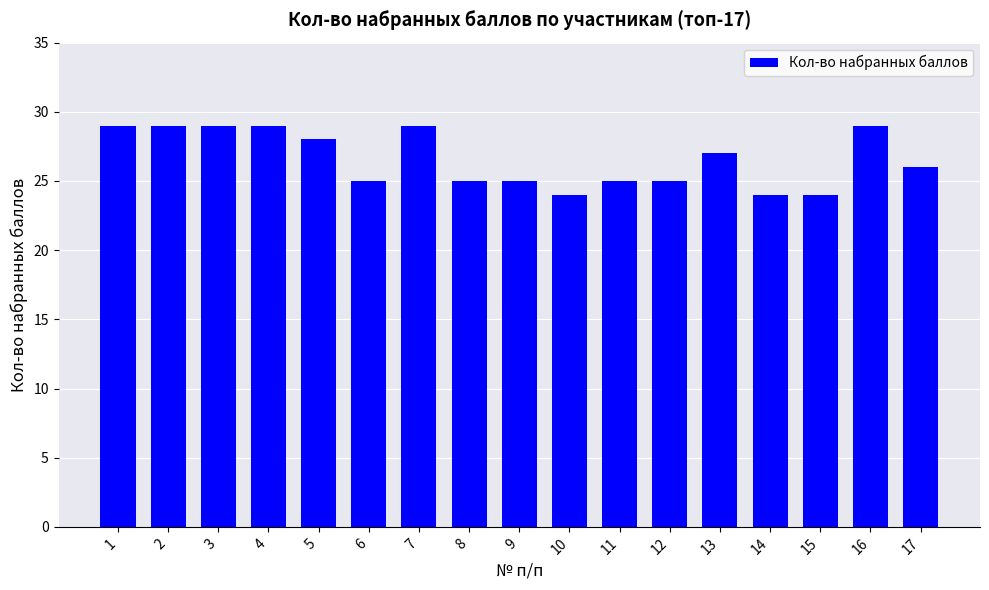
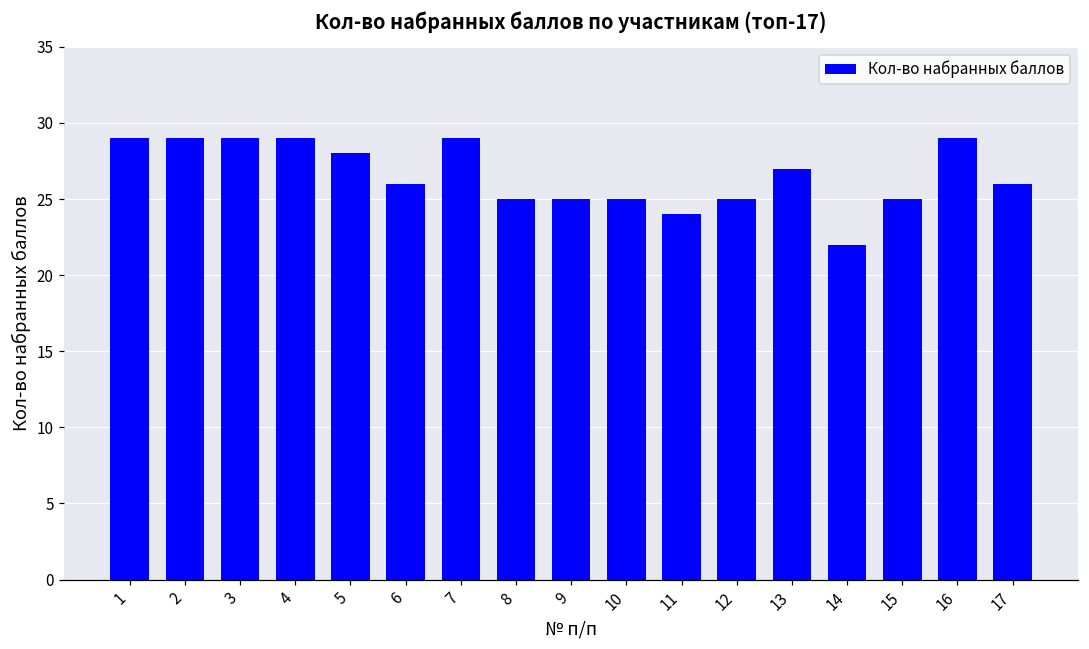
  {
    "1": 29,
    "2": 29,
    "3": 29,
    "4": 29,
    "5": 28,
-   "6": 25,
+   "6": 26,
    "7": 29,
    "8": 25,
    "9": 25,
-   "10": 24,
-   "11": 25,
+   "10": 25,
+   "11": 24,
    "12": 25,
    "13": 27,
-   "14": 24,
-   "15": 24,
+   "14": 22,
+   "15": 25,
    "16": 29,
    "17": 26
  }
